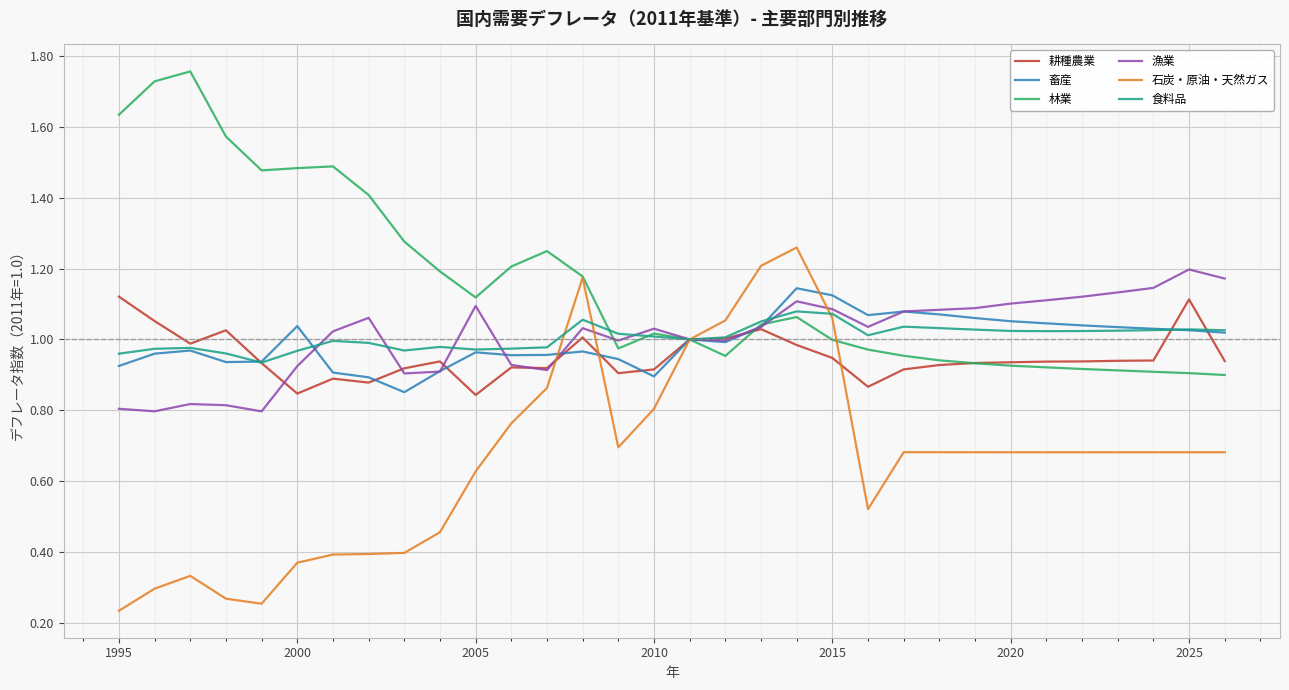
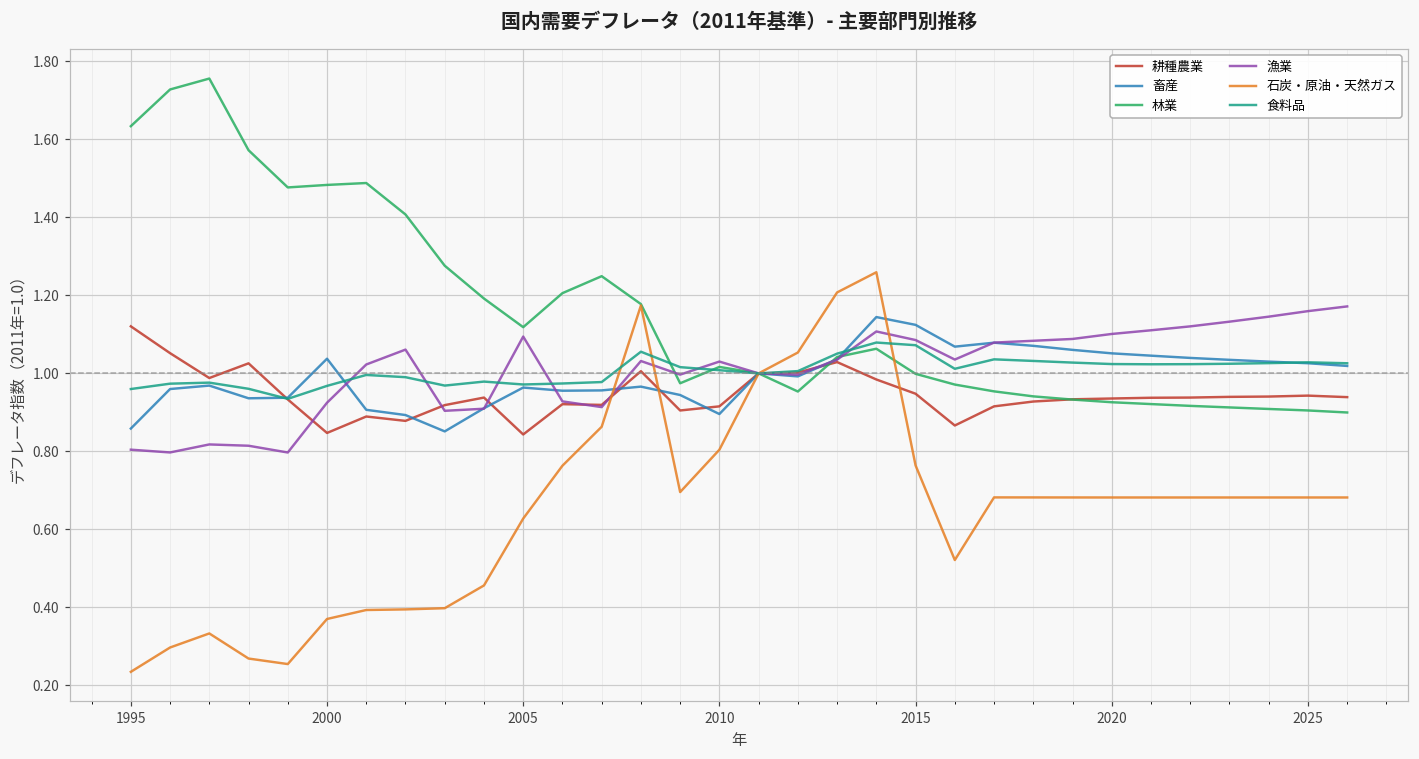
  {
    "耕種農業": {
      "1995": 1.12,
      "2000": 0.85,
      "2005": 0.84,
      "2010": 0.92,
      "2015": 0.95,
      "2020": 0.94,
-     "2025": 1.11
+     "2025": 0.94
    },
    "畜産": {
-     "1995": 0.93,
+     "1995": 0.86,
      "2000": 1.04,
      "2005": 0.96,
      "2010": 0.90,
      "2015": 1.12,
      "2020": 1.05
    },
    "漁業": {
      "1995": 0.80,
      "2000": 0.92,
      "2005": 1.09,
      "2010": 1.03,
      "2015": 1.09,
      "2020": 1.10,
-     "2025": 1.20
+     "2025": 1.16
    },
    "石炭・原油・天然ガス": {
      "1995": 0.23,
      "2000": 0.37,
      "2005": 0.63,
      "2010": 0.80,
-     "2015": 1.06,
+     "2015": 0.76,
      "2020": 0.68,
      "2025": 0.68
    }
  }
